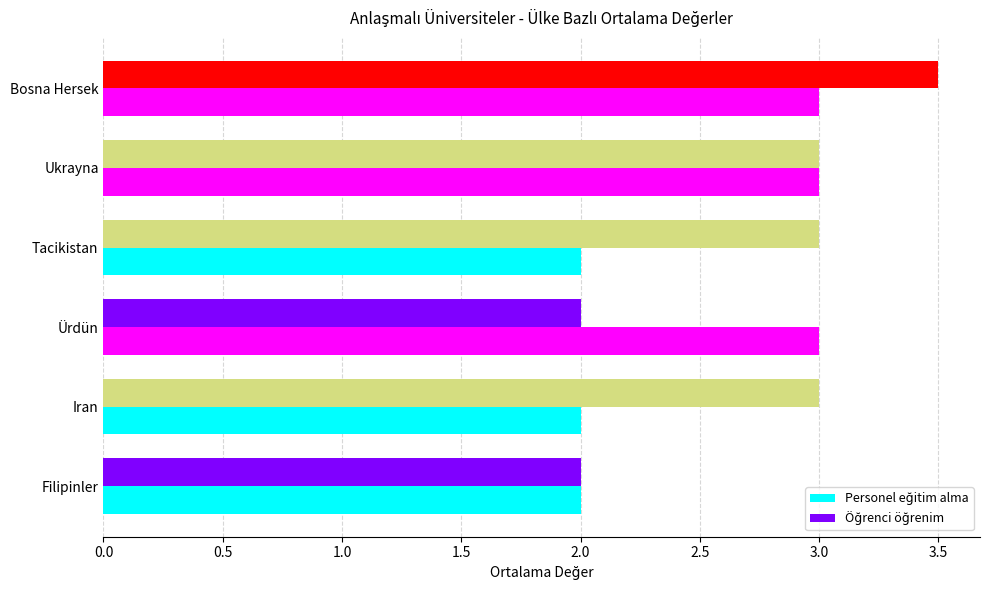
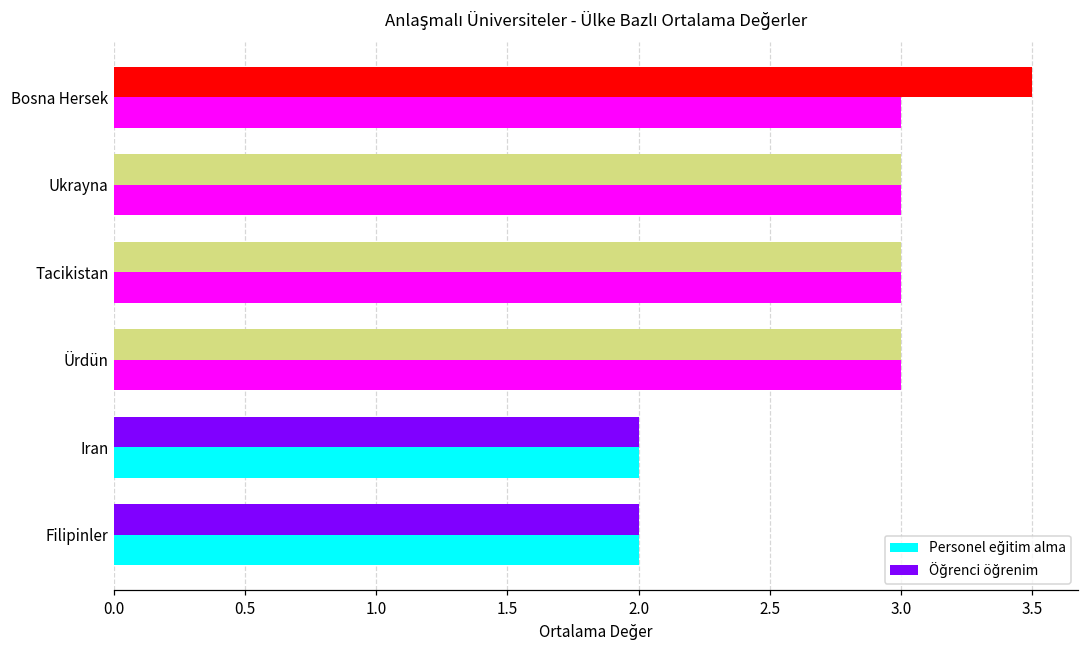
  {
    "Personel eğitim alma": {
      "Bosna Hersek": 3,
      "Ukrayna": 3,
-     "Tacikistan": 2,
+     "Tacikistan": 3,
      "Ürdün": 3,
      "Iran": 2,
      "Filipinler": 2
    },
    "Öğrenci öğrenim": {
      "Bosna Hersek": 3.50,
      "Ukrayna": 3,
      "Tacikistan": 3,
-     "Ürdün": 2,
-     "Iran": 3,
+     "Ürdün": 3,
+     "Iran": 2,
      "Filipinler": 2
    }
  }
